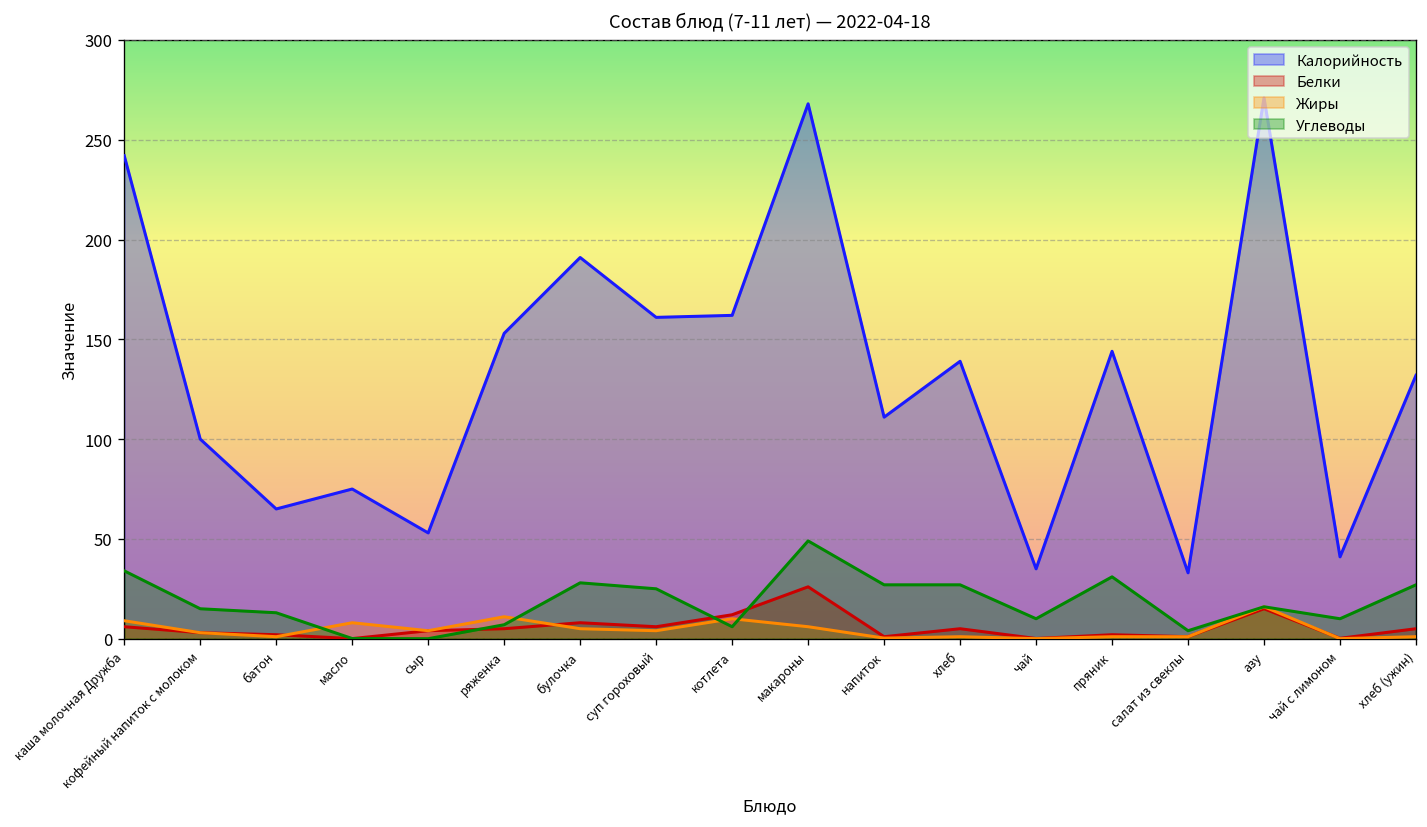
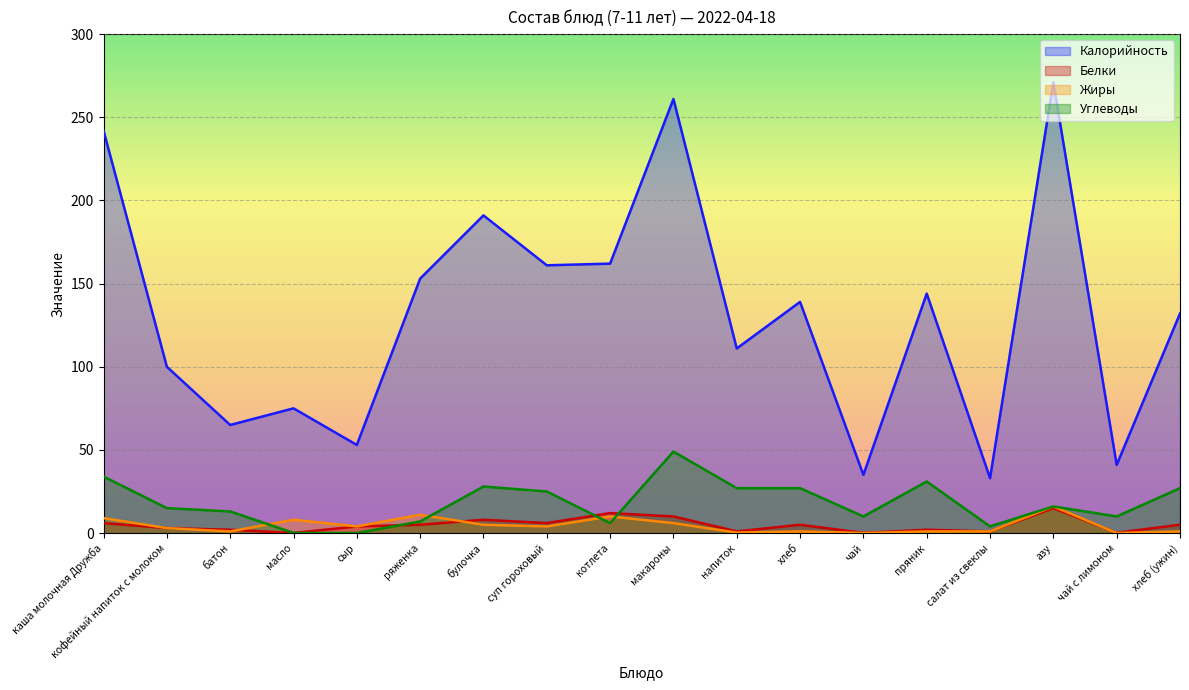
  {
    "Калорийность": {
      "каша молочная Дружба": 242,
      "кофейный напиток с молоком": 100,
      "батон": 65,
      "масло": 75,
      "сыр": 53,
      "ряженка": 153,
      "булочка": 191,
      "суп гороховый": 161,
      "котлета": 162,
-     "макароны": 268,
+     "макароны": 261,
      "напиток": 111,
      "хлеб": 139,
      "чай": 35,
      "пряник": 144,
      "салат из свеклы": 33,
      "чай с лимоном": 41,
      "хлеб (ужин)": 132
    },
    "Белки": {
      "каша молочная Дружба": 6,
      "ряженка": 5,
      "булочка": 8,
      "суп гороховый": 6,
      "котлета": 12,
-     "макароны": 26,
+     "макароны": 10,
      "хлеб": 5,
      "хлеб (ужин)": 5
    },
    "Жиры": {
      "каша молочная Дружба": 9,
      "масло": 8,
      "ряженка": 11,
      "булочка": 5,
      "суп гороховый": 4,
      "котлета": 10,
      "макароны": 6,
      "хлеб": 1,
      "хлеб (ужин)": 1
    },
    "Углеводы": {
      "каша молочная Дружба": 34,
      "кофейный напиток с молоком": 15,
      "батон": 13,
      "сыр": 0,
      "ряженка": 7,
      "булочка": 28,
      "суп гороховый": 25,
      "котлета": 6,
      "макароны": 49,
      "напиток": 27,
      "хлеб": 27,
      "чай": 10,
      "пряник": 31,
      "салат из свеклы": 4,
      "чай с лимоном": 10,
      "хлеб (ужин)": 27
    }
  }
